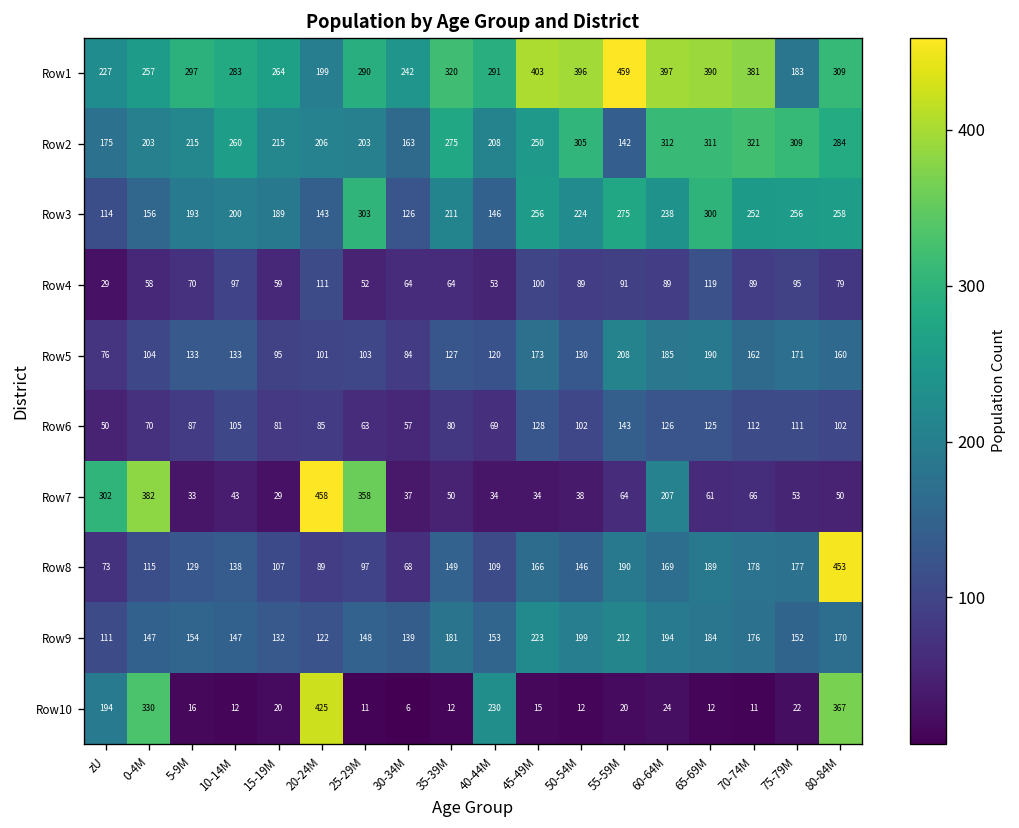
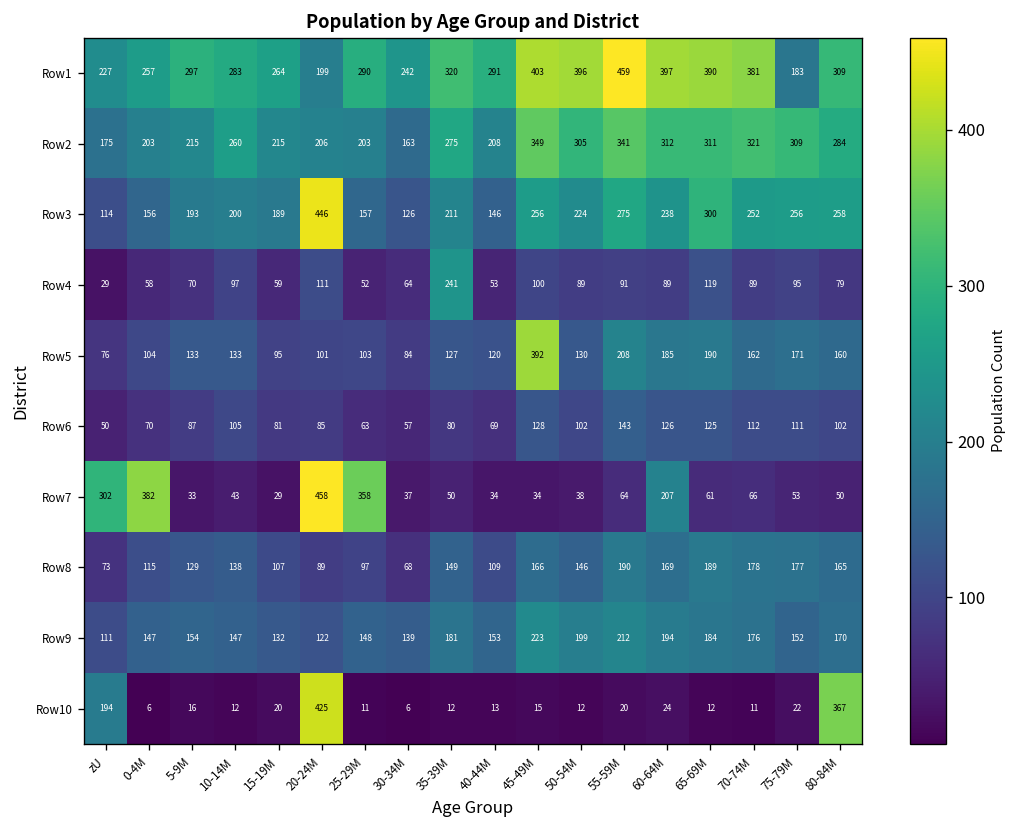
  {
    "Row1": {
      "zU": 227,
      "0-4M": 257,
      "5-9M": 297,
      "10-14M": 283,
      "15-19M": 264,
      "20-24M": 199,
      "25-29M": 290,
      "30-34M": 242,
      "35-39M": 320,
      "40-44M": 291,
      "45-49M": 403,
      "50-54M": 396,
      "55-59M": 459,
      "60-64M": 397,
      "65-69M": 390,
      "70-74M": 381,
      "75-79M": 183,
      "80-84M": 309
    },
    "Row2": {
      "zU": 175,
      "0-4M": 203,
      "5-9M": 215,
      "10-14M": 260,
      "15-19M": 215,
      "20-24M": 206,
      "25-29M": 203,
      "30-34M": 163,
      "35-39M": 275,
      "40-44M": 208,
-     "45-49M": 250,
+     "45-49M": 349,
      "50-54M": 305,
-     "55-59M": 142,
+     "55-59M": 341,
      "60-64M": 312,
      "65-69M": 311,
      "70-74M": 321,
      "75-79M": 309,
      "80-84M": 284
    },
    "Row3": {
      "zU": 114,
      "0-4M": 156,
      "5-9M": 193,
      "10-14M": 200,
      "15-19M": 189,
-     "20-24M": 143,
-     "25-29M": 303,
+     "20-24M": 446,
+     "25-29M": 157,
      "30-34M": 126,
      "35-39M": 211,
      "40-44M": 146,
      "45-49M": 256,
      "50-54M": 224,
      "55-59M": 275,
      "60-64M": 238,
      "65-69M": 300,
      "70-74M": 252,
      "75-79M": 256,
      "80-84M": 258
    },
    "Row4": {
      "zU": 29,
      "0-4M": 58,
      "5-9M": 70,
      "10-14M": 97,
      "15-19M": 59,
      "20-24M": 111,
      "25-29M": 52,
      "30-34M": 64,
-     "35-39M": 64,
+     "35-39M": 241,
      "40-44M": 53,
      "45-49M": 100,
      "50-54M": 89,
      "55-59M": 91,
      "60-64M": 89,
      "65-69M": 119,
      "70-74M": 89,
      "75-79M": 95,
      "80-84M": 79
    },
    "Row5": {
      "zU": 76,
      "0-4M": 104,
      "5-9M": 133,
      "10-14M": 133,
      "15-19M": 95,
      "20-24M": 101,
      "25-29M": 103,
      "30-34M": 84,
      "35-39M": 127,
      "40-44M": 120,
-     "45-49M": 173,
+     "45-49M": 392,
      "50-54M": 130,
      "55-59M": 208,
      "60-64M": 185,
      "65-69M": 190,
      "70-74M": 162,
      "75-79M": 171,
      "80-84M": 160
    },
    "Row6": {
      "zU": 50,
      "0-4M": 70,
      "5-9M": 87,
      "10-14M": 105,
      "15-19M": 81,
      "20-24M": 85,
      "25-29M": 63,
      "30-34M": 57,
      "35-39M": 80,
      "40-44M": 69,
      "45-49M": 128,
      "50-54M": 102,
      "55-59M": 143,
      "60-64M": 126,
      "65-69M": 125,
      "70-74M": 112,
      "75-79M": 111,
      "80-84M": 102
    },
    "Row7": {
      "zU": 302,
      "0-4M": 382,
      "5-9M": 33,
      "10-14M": 43,
      "15-19M": 29,
      "20-24M": 458,
      "25-29M": 358,
      "30-34M": 37,
      "35-39M": 50,
      "40-44M": 34,
      "45-49M": 34,
      "50-54M": 38,
      "55-59M": 64,
      "60-64M": 207,
      "65-69M": 61,
      "70-74M": 66,
      "75-79M": 53,
      "80-84M": 50
    },
    "Row8": {
      "zU": 73,
      "0-4M": 115,
      "5-9M": 129,
      "10-14M": 138,
      "15-19M": 107,
      "20-24M": 89,
      "25-29M": 97,
      "30-34M": 68,
      "35-39M": 149,
      "40-44M": 109,
      "45-49M": 166,
      "50-54M": 146,
      "55-59M": 190,
      "60-64M": 169,
      "65-69M": 189,
      "70-74M": 178,
      "75-79M": 177,
-     "80-84M": 453
+     "80-84M": 165
    },
    "Row9": {
      "zU": 111,
      "0-4M": 147,
      "5-9M": 154,
      "10-14M": 147,
      "15-19M": 132,
      "20-24M": 122,
      "25-29M": 148,
      "30-34M": 139,
      "35-39M": 181,
      "40-44M": 153,
      "45-49M": 223,
      "50-54M": 199,
      "55-59M": 212,
      "60-64M": 194,
      "65-69M": 184,
      "70-74M": 176,
      "75-79M": 152,
      "80-84M": 170
    },
    "Row10": {
      "zU": 194,
-     "0-4M": 330,
+     "0-4M": 6,
      "5-9M": 16,
      "10-14M": 12,
      "15-19M": 20,
      "20-24M": 425,
      "25-29M": 11,
      "30-34M": 6,
      "35-39M": 12,
-     "40-44M": 230,
+     "40-44M": 13,
      "45-49M": 15,
      "50-54M": 12,
      "55-59M": 20,
      "60-64M": 24,
      "65-69M": 12,
      "70-74M": 11,
      "75-79M": 22,
      "80-84M": 367
    }
  }
